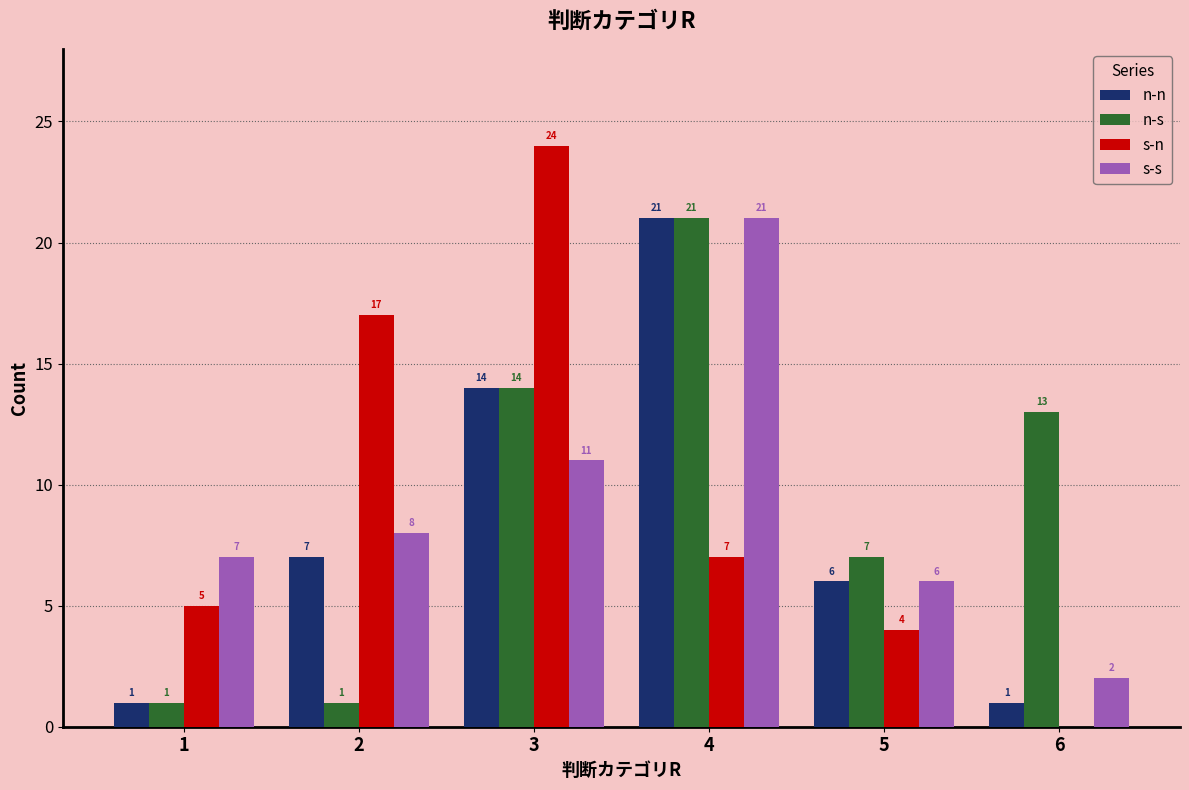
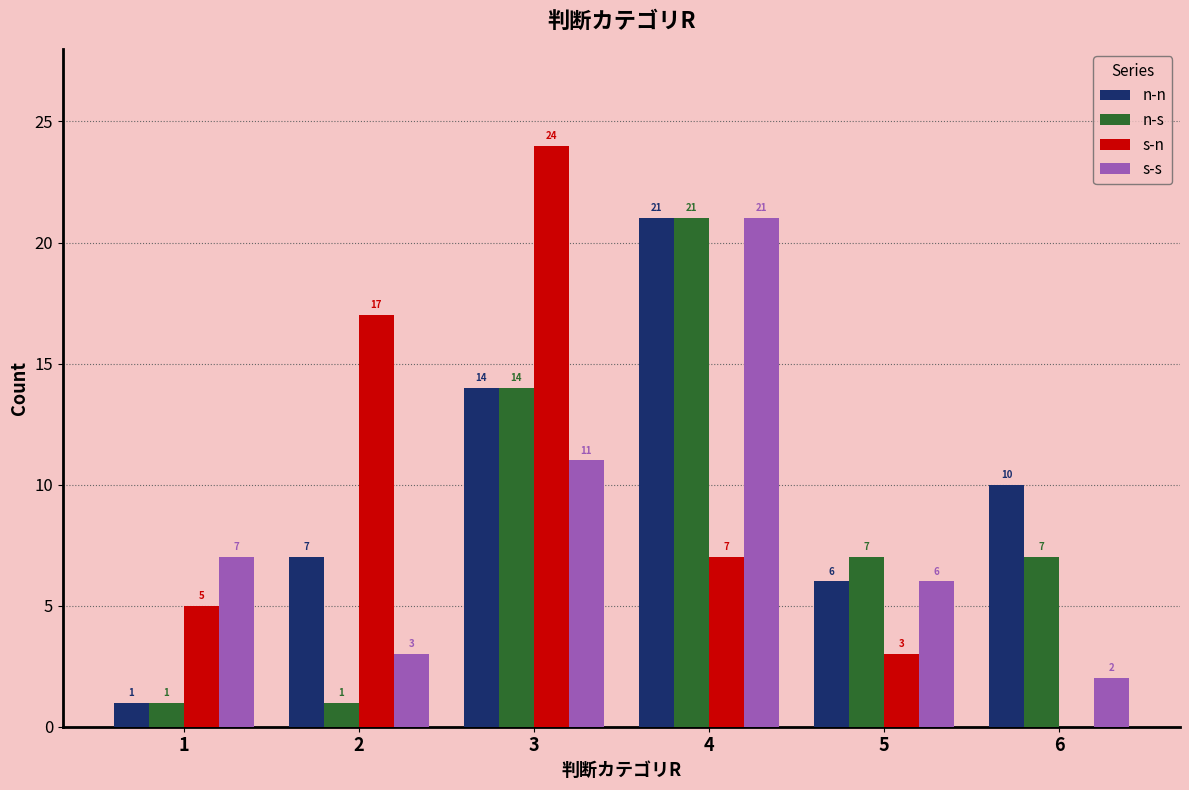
  {
    "n-n": {
      "1": 1,
      "2": 7,
      "3": 14,
      "4": 21,
      "5": 6,
-     "6": 1
+     "6": 10
    },
    "n-s": {
      "1": 1,
      "2": 1,
      "3": 14,
      "4": 21,
      "5": 7,
-     "6": 13
+     "6": 7
    },
    "s-n": {
      "1": 5,
      "2": 17,
      "3": 24,
      "4": 7,
-     "5": 4
+     "5": 3
    },
    "s-s": {
      "1": 7,
-     "2": 8,
+     "2": 3,
      "3": 11,
      "4": 21,
      "5": 6,
      "6": 2
    }
  }
